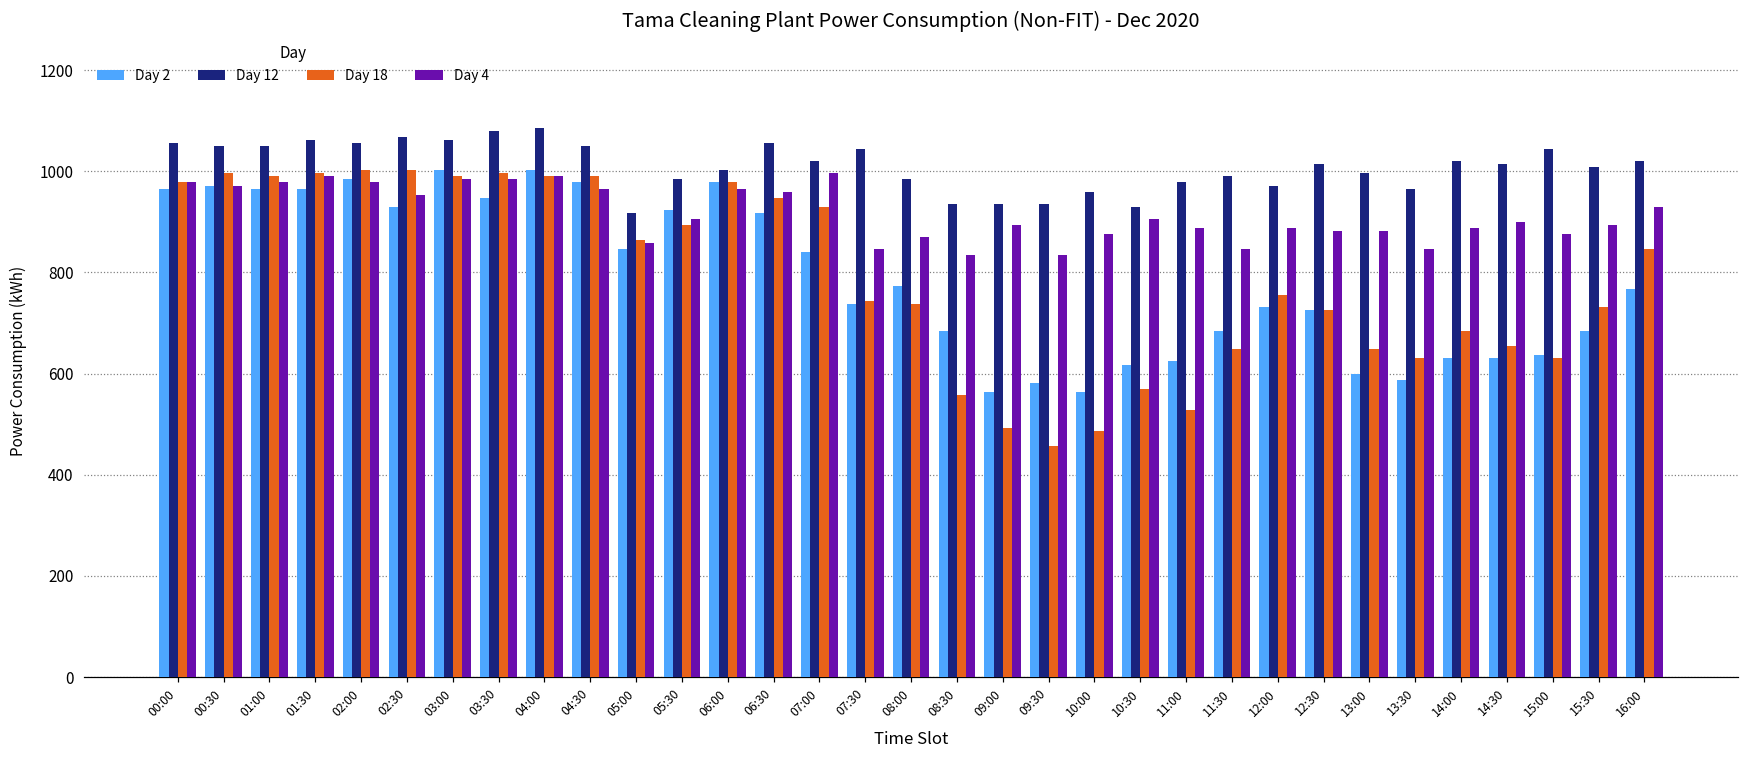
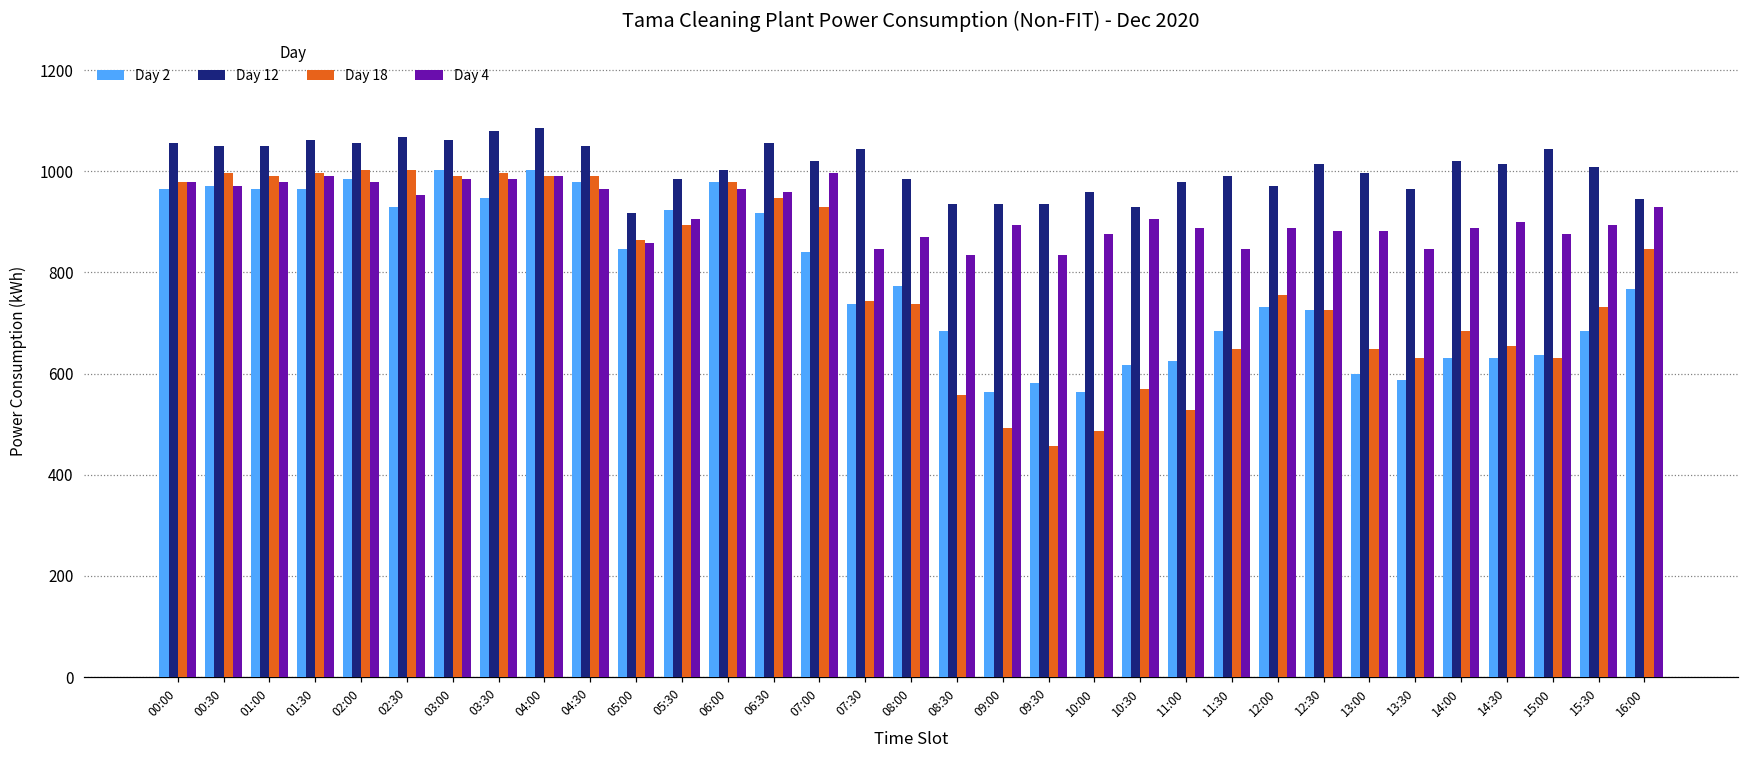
  {
    "Day 2": {
      "00:00": 970,
      "00:30": 970,
      "01:00": 970,
      "01:30": 970,
      "02:00": 980,
      "02:30": 930,
      "03:00": 1000,
      "03:30": 950,
      "04:00": 1000,
      "04:30": 980,
      "05:00": 850,
      "05:30": 920,
      "06:00": 980,
      "06:30": 920,
      "07:00": 840,
      "07:30": 740,
      "08:00": 770,
      "08:30": 680,
      "09:00": 560,
      "09:30": 580,
      "10:00": 560,
      "10:30": 620,
      "11:00": 620,
      "11:30": 680,
      "12:00": 730,
      "12:30": 730,
      "13:00": 600,
      "13:30": 590,
      "14:00": 630,
      "14:30": 630,
      "15:00": 640,
      "15:30": 680,
      "16:00": 770
    },
    "Day 12": {
      "00:00": 1060,
      "00:30": 1050,
      "01:00": 1050,
      "01:30": 1060,
      "02:00": 1060,
      "02:30": 1070,
      "03:00": 1060,
      "03:30": 1080,
      "04:00": 1090,
      "04:30": 1050,
      "05:00": 920,
      "05:30": 980,
      "06:00": 1000,
      "06:30": 1060,
      "07:00": 1020,
      "07:30": 1040,
      "08:00": 980,
      "08:30": 940,
      "09:00": 940,
      "09:30": 940,
      "10:00": 960,
      "10:30": 930,
      "11:00": 980,
      "11:30": 990,
      "12:00": 970,
      "12:30": 1010,
      "13:00": 1000,
      "13:30": 970,
      "14:00": 1020,
      "14:30": 1010,
      "15:00": 1040,
      "15:30": 1010,
-     "16:00": 1020
+     "16:00": 950
    },
    "Day 18": {
      "00:00": 980,
      "00:30": 1000,
      "01:00": 990,
      "01:30": 1000,
      "02:00": 1000,
      "02:30": 1000,
      "03:00": 990,
      "03:30": 1000,
      "04:00": 990,
      "04:30": 990,
      "05:00": 860,
      "05:30": 890,
      "06:00": 980,
      "06:30": 950,
      "07:00": 930,
      "07:30": 740,
      "08:00": 740,
      "08:30": 560,
      "09:00": 490,
      "09:30": 460,
      "10:00": 490,
      "10:30": 570,
      "11:00": 530,
      "11:30": 650,
      "12:00": 760,
      "12:30": 730,
      "13:00": 650,
      "13:30": 630,
      "14:00": 680,
      "14:30": 650,
      "15:00": 630,
      "15:30": 730,
      "16:00": 850
    },
    "Day 4": {
      "00:00": 980,
      "00:30": 970,
      "01:00": 980,
      "01:30": 990,
      "02:00": 980,
      "02:30": 950,
      "03:00": 980,
      "03:30": 980,
      "04:00": 990,
      "04:30": 970,
      "05:00": 860,
      "05:30": 910,
      "06:00": 970,
      "06:30": 960,
      "07:00": 1000,
      "07:30": 850,
      "08:00": 870,
      "08:30": 830,
      "09:00": 890,
      "09:30": 830,
      "10:00": 880,
      "10:30": 910,
      "11:00": 890,
      "11:30": 850,
      "12:00": 890,
      "12:30": 880,
      "13:00": 880,
      "13:30": 850,
      "14:00": 890,
      "14:30": 900,
      "15:00": 880,
      "15:30": 890,
      "16:00": 930
    }
  }
